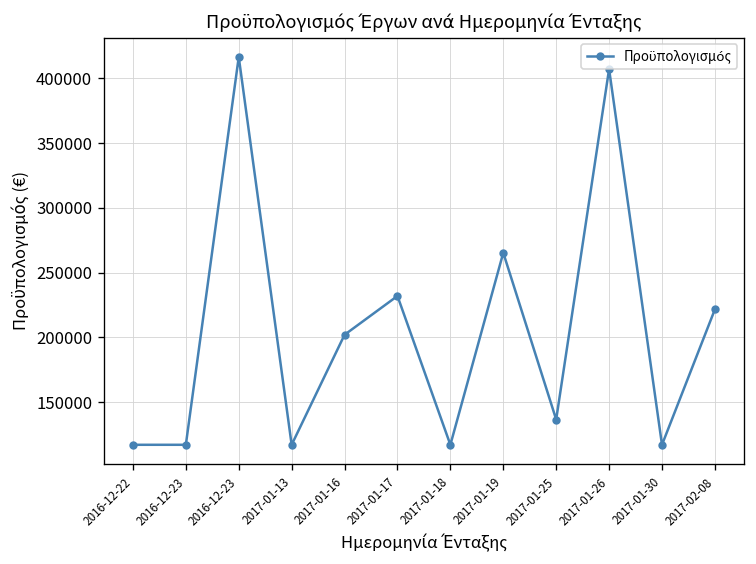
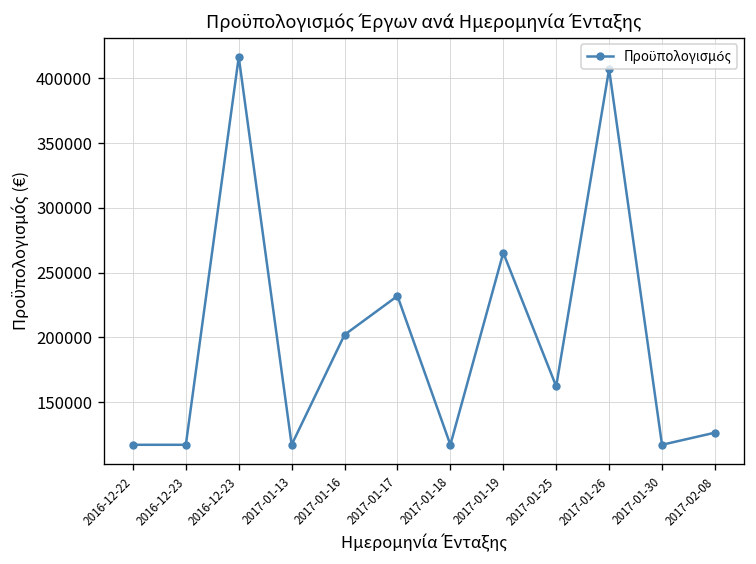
  {
    "2016-12-22": 117000,
    "2017-01-13": 117000,
    "2017-01-16": 202000,
    "2017-01-17": 232000,
    "2017-01-18": 117000,
    "2017-01-19": 265000,
-   "2017-01-25": 137000,
+   "2017-01-25": 162000,
    "2017-01-26": 407000,
    "2017-01-30": 117000,
-   "2017-02-08": 222000
+   "2017-02-08": 126000
  }
